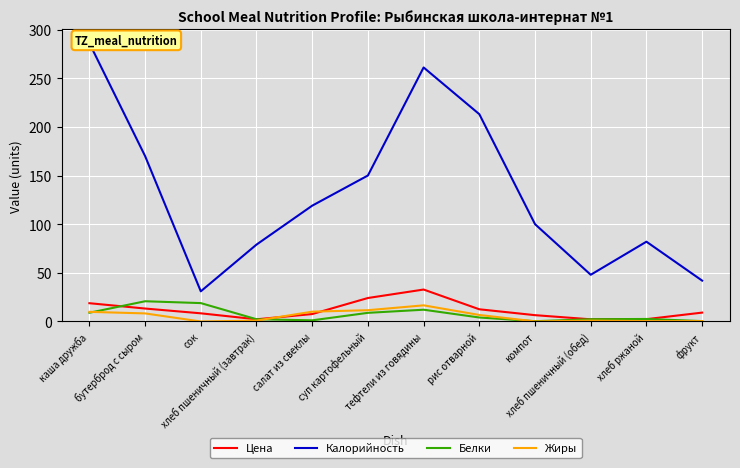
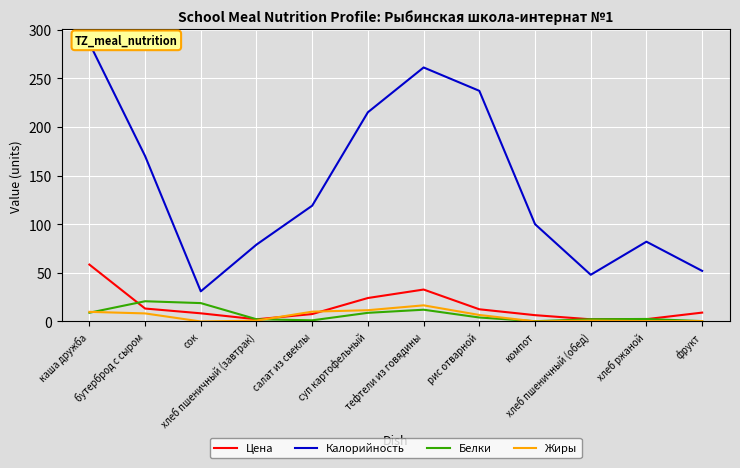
  {
    "Цена": {
-     "каша дружба": 20,
+     "каша дружба": 60,
      "бутерброд с сыром": 10,
      "сок": 10,
      "суп картофельный": 20,
      "тефтели из говядины": 30,
      "рис отварной": 10,
      "компот": 10,
      "фрукт": 10
    },
    "Калорийность": {
      "бутерброд с сыром": 170,
      "сок": 30,
      "хлеб пшеничный (завтрак)": 80,
      "салат из свеклы": 120,
-     "суп картофельный": 150,
+     "суп картофельный": 220,
      "тефтели из говядины": 260,
-     "рис отварной": 210,
+     "рис отварной": 240,
      "компот": 100,
      "хлеб пшеничный (обед)": 50,
      "хлеб ржаной": 80,
-     "фрукт": 40
+     "фрукт": 50
    },
    "Белки": {
      "бутерброд с сыром": 20,
      "сок": 20,
      "салат из свеклы": 0,
      "суп картофельный": 10,
      "тефтели из говядины": 10
    },
    "Жиры": {
      "бутерброд с сыром": 10,
      "сок": 0,
      "суп картофельный": 10,
      "тефтели из говядины": 20
    }
  }
